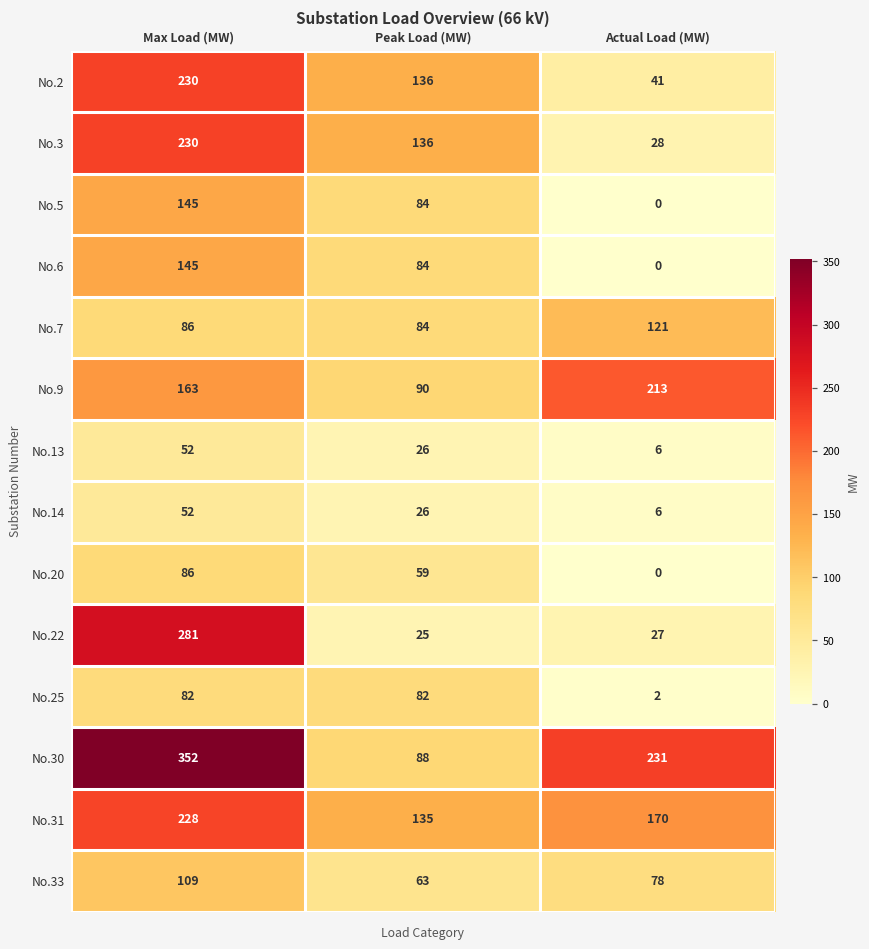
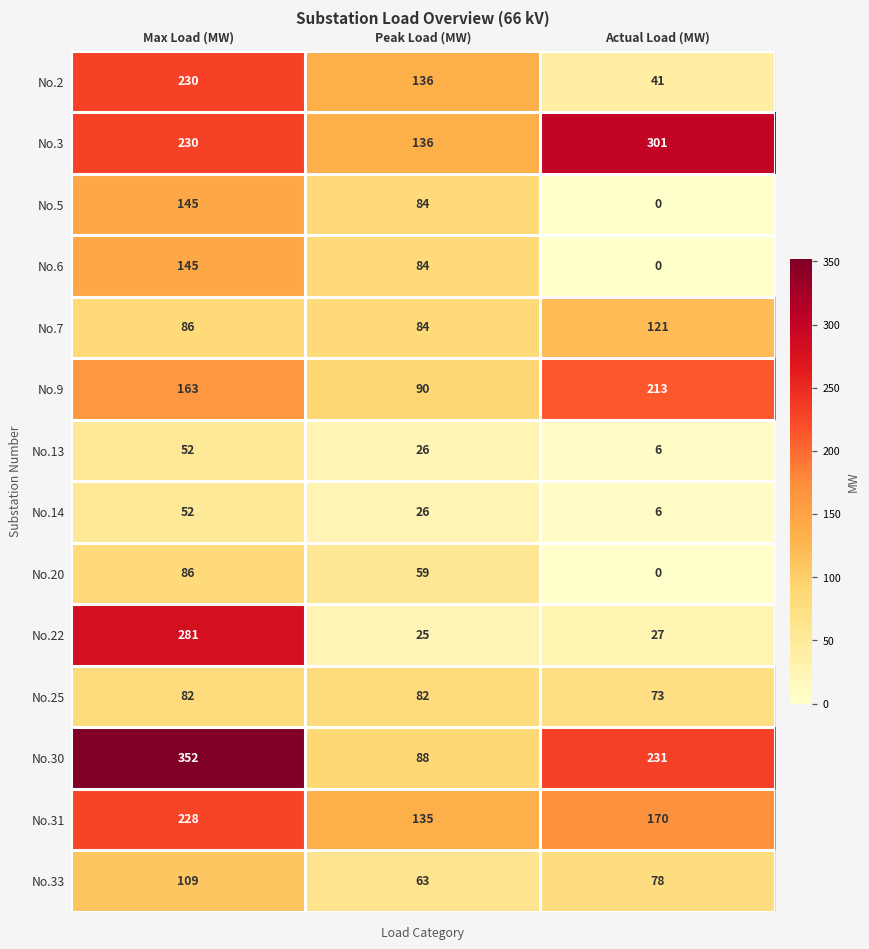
  {
    "No.2": {
      "Max Load (MW)": 230,
      "Peak Load (MW)": 136,
      "Actual Load (MW)": 41
    },
    "No.3": {
      "Max Load (MW)": 230,
      "Peak Load (MW)": 136,
-     "Actual Load (MW)": 28
+     "Actual Load (MW)": 301
    },
    "No.5": {
      "Max Load (MW)": 145,
      "Peak Load (MW)": 84,
      "Actual Load (MW)": 0
    },
    "No.6": {
      "Max Load (MW)": 145,
      "Peak Load (MW)": 84,
      "Actual Load (MW)": 0
    },
    "No.7": {
      "Max Load (MW)": 86,
      "Peak Load (MW)": 84,
      "Actual Load (MW)": 121
    },
    "No.9": {
      "Max Load (MW)": 163,
      "Peak Load (MW)": 90,
      "Actual Load (MW)": 213
    },
    "No.13": {
      "Max Load (MW)": 52,
      "Peak Load (MW)": 26,
      "Actual Load (MW)": 6
    },
    "No.14": {
      "Max Load (MW)": 52,
      "Peak Load (MW)": 26,
      "Actual Load (MW)": 6
    },
    "No.20": {
      "Max Load (MW)": 86,
      "Peak Load (MW)": 59,
      "Actual Load (MW)": 0
    },
    "No.22": {
      "Max Load (MW)": 281,
      "Peak Load (MW)": 25,
      "Actual Load (MW)": 27
    },
    "No.25": {
      "Max Load (MW)": 82,
      "Peak Load (MW)": 82,
-     "Actual Load (MW)": 2
+     "Actual Load (MW)": 73
    },
    "No.30": {
      "Max Load (MW)": 352,
      "Peak Load (MW)": 88,
      "Actual Load (MW)": 231
    },
    "No.31": {
      "Max Load (MW)": 228,
      "Peak Load (MW)": 135,
      "Actual Load (MW)": 170
    },
    "No.33": {
      "Max Load (MW)": 109,
      "Peak Load (MW)": 63,
      "Actual Load (MW)": 78
    }
  }
